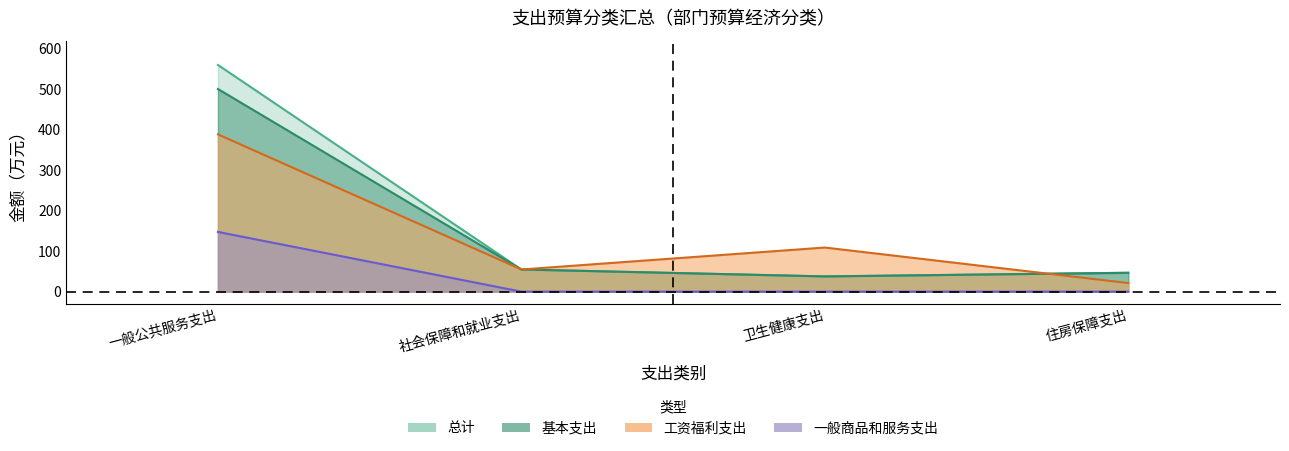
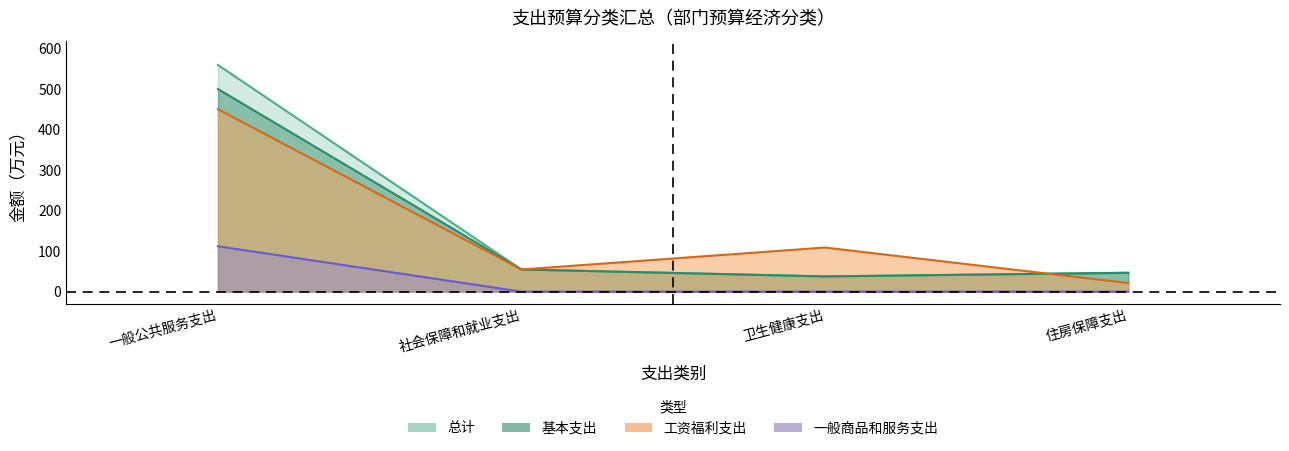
  {
    "工资福利支出": {
-     "一般公共服务支出": 390,
+     "一般公共服务支出": 450,
      "卫生健康支出": 110,
      "住房保障支出": 20
    },
    "一般商品和服务支出": {
-     "一般公共服务支出": 150,
+     "一般公共服务支出": 110,
      "社会保障和就业支出": 0,
      "卫生健康支出": 0,
      "住房保障支出": 0
    }
  }
